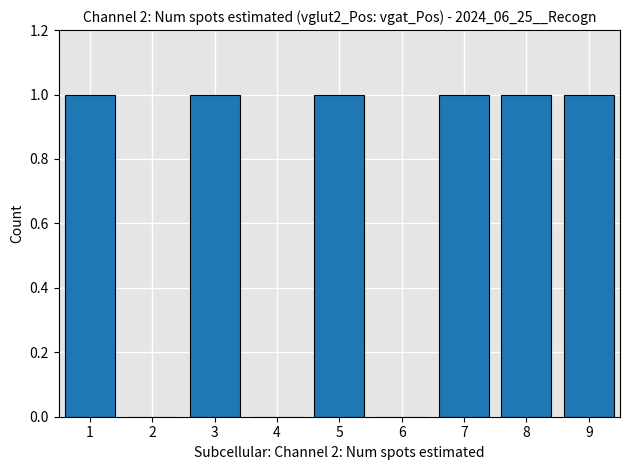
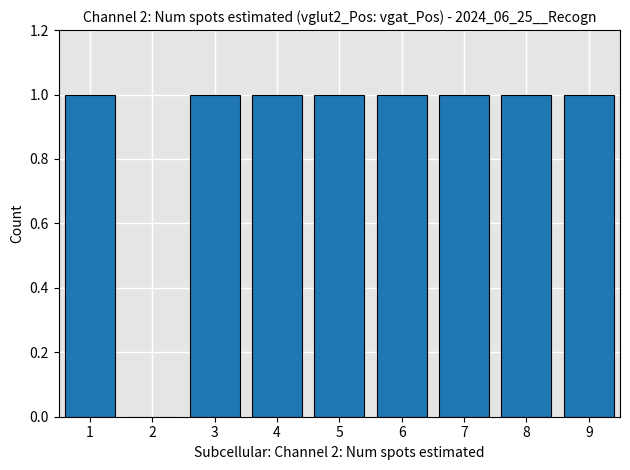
  {
    "1": 1,
    "2": 0,
    "3": 1,
-   "4": 0,
+   "4": 1,
    "5": 1,
-   "6": 0,
+   "6": 1,
    "7": 1,
    "8": 1,
    "9": 1
  }
